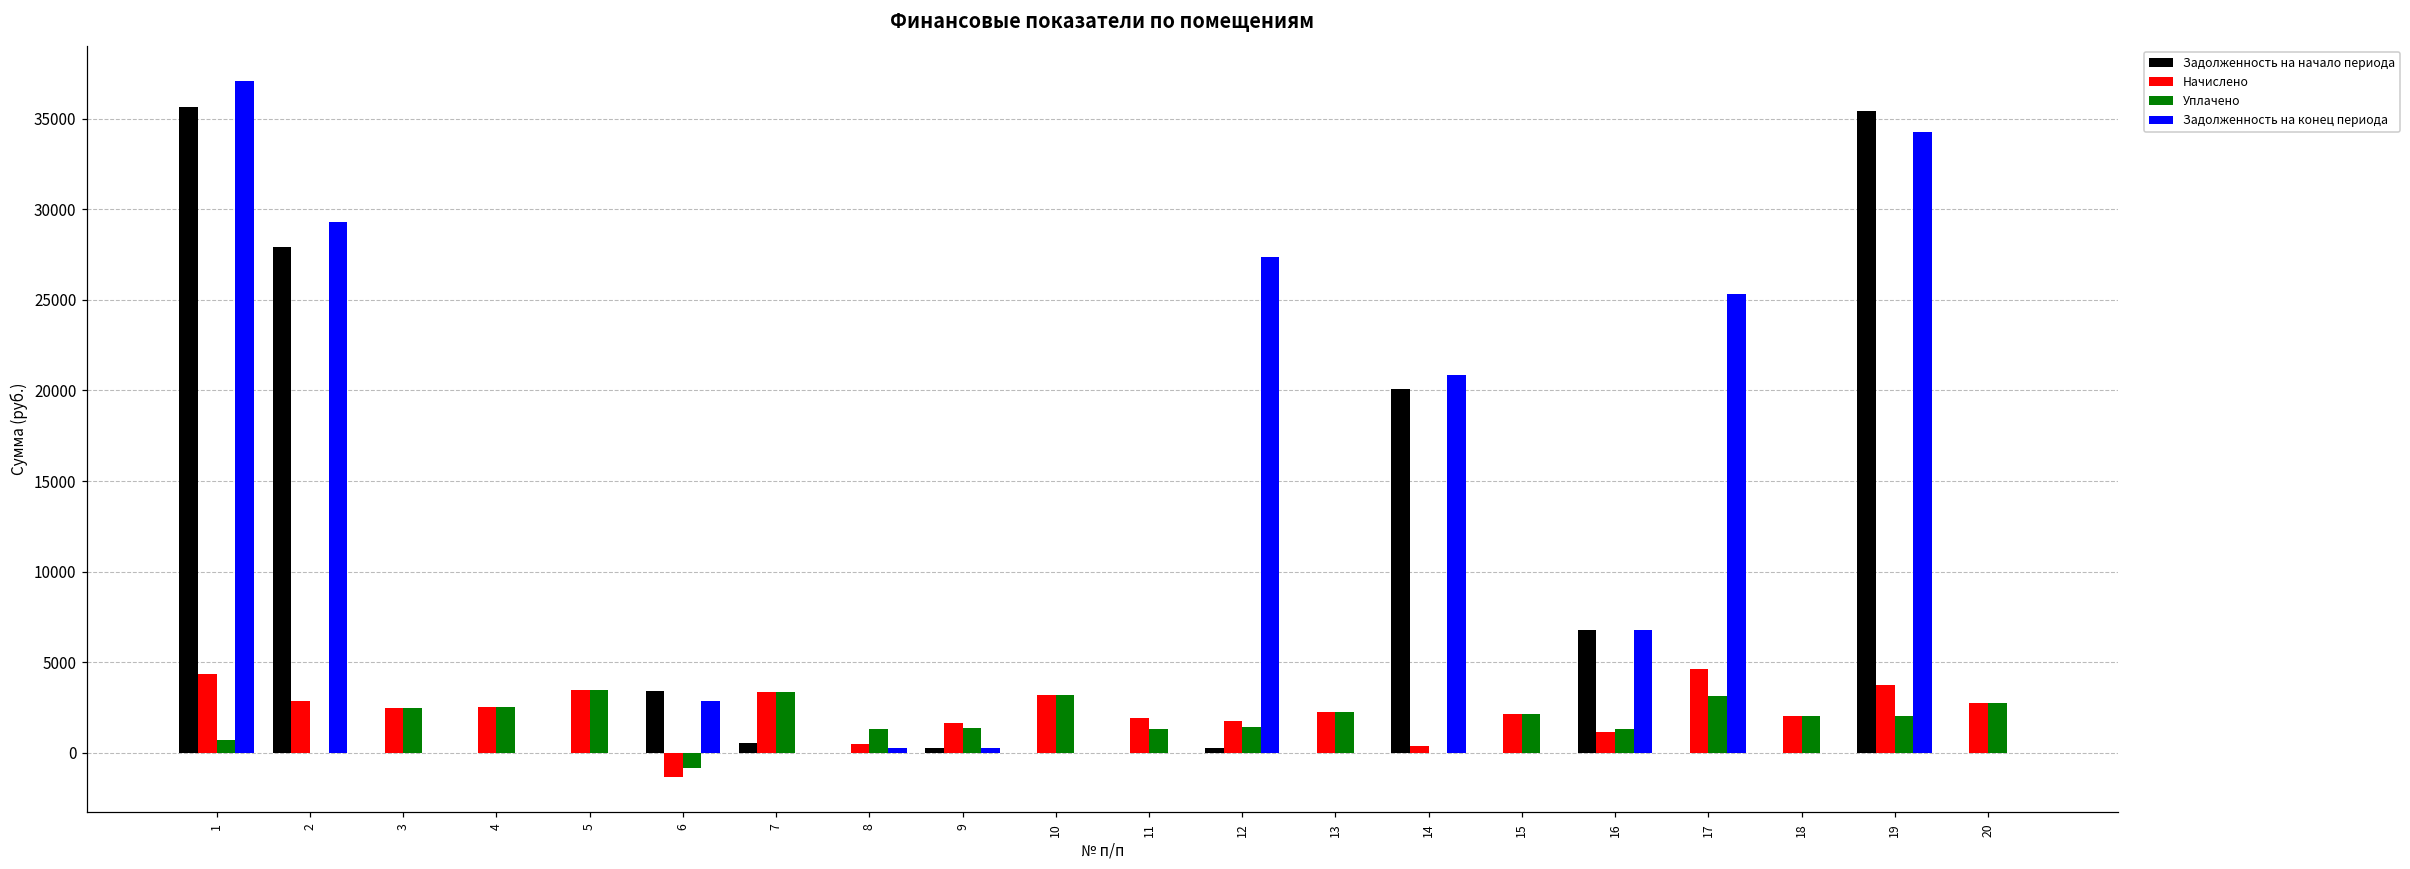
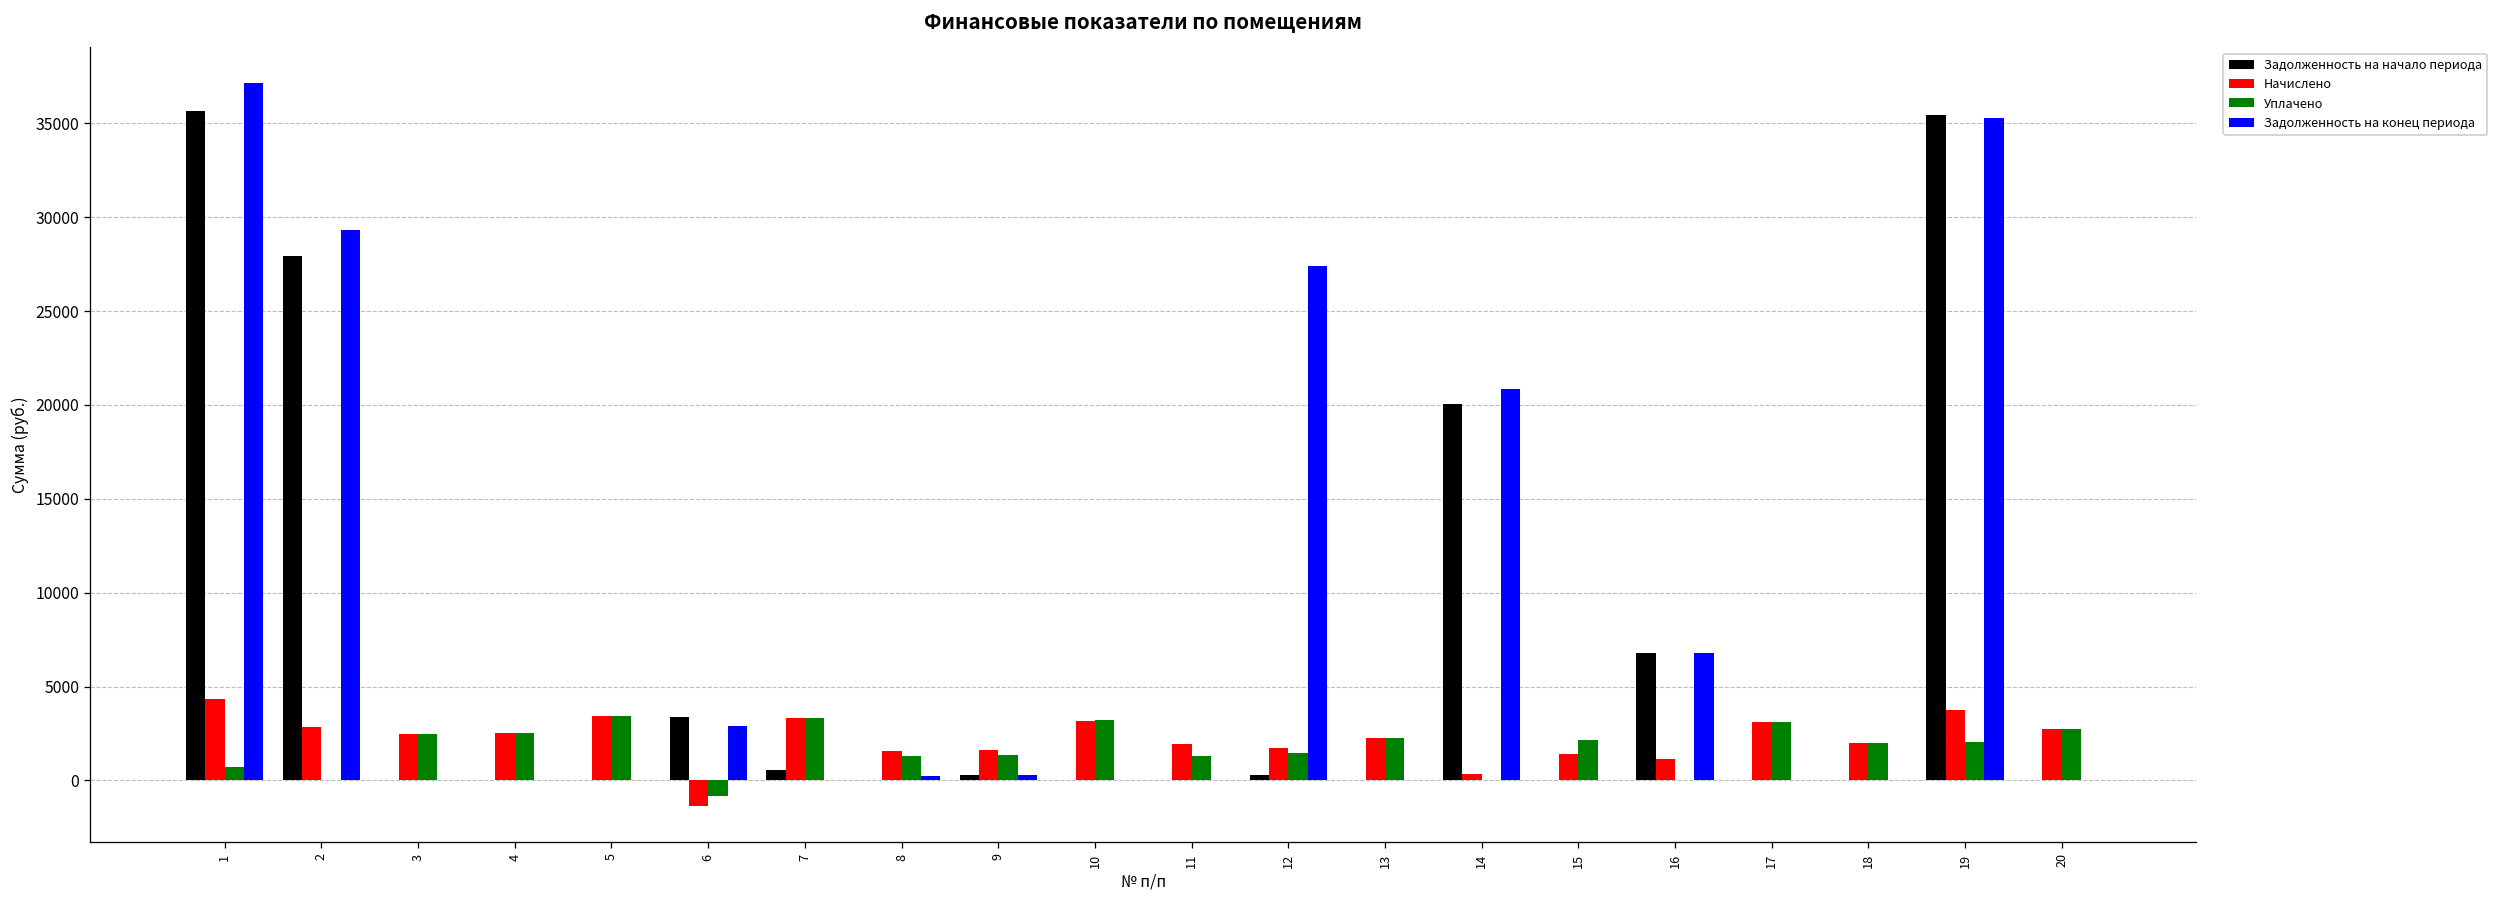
  {
    "Задолженность на начало периода": {
      "1": 35600,
      "2": 27900,
      "3": 0,
      "4": 0,
      "5": 0,
      "6": 3400,
      "7": 600,
      "8": 0,
      "9": 300,
      "10": 0,
      "11": 0,
      "12": 300,
      "13": 0,
      "14": 20100,
      "15": 0,
      "16": 6800,
      "17": 0,
      "18": 0,
      "19": 35400,
      "20": 0
    },
    "Начислено": {
      "1": 4400,
      "2": 2800,
      "3": 2500,
      "4": 2500,
      "5": 3400,
      "6": -1400,
      "7": 3300,
-     "8": 500,
+     "8": 1600,
      "9": 1600,
      "10": 3200,
      "11": 1900,
      "12": 1700,
      "13": 2200,
      "14": 400,
-     "15": 2100,
+     "15": 1400,
      "16": 1100,
-     "17": 4600,
+     "17": 3100,
      "18": 2000,
      "19": 3700,
      "20": 2700
    },
    "Уплачено": {
      "1": 700,
      "2": 0,
      "3": 2500,
      "4": 2500,
      "5": 3400,
      "6": -800,
      "7": 3300,
      "8": 1300,
      "9": 1400,
      "10": 3200,
      "11": 1300,
      "12": 1400,
      "13": 2200,
      "14": 0,
      "15": 2100,
-     "16": 1300,
+     "16": 0,
      "17": 3100,
      "18": 2000,
      "19": 2000,
      "20": 2700
    },
    "Задолженность на конец периода": {
      "1": 37100,
      "2": 29300,
      "3": 0,
      "4": 0,
      "5": 0,
      "6": 2900,
      "7": 0,
      "8": 300,
      "9": 300,
      "10": 0,
      "11": 0,
      "12": 27400,
      "13": 0,
      "14": 20900,
      "15": 0,
      "16": 6800,
-     "17": 25300,
+     "17": 0,
      "18": 0,
-     "19": 34200,
+     "19": 35300,
      "20": 0
    }
  }
